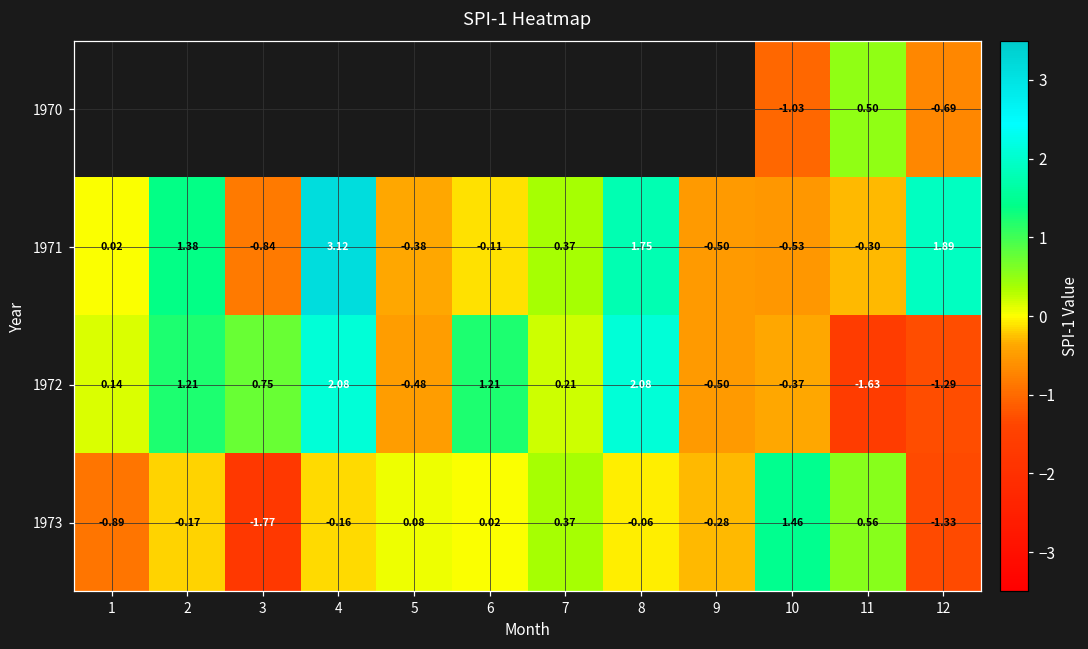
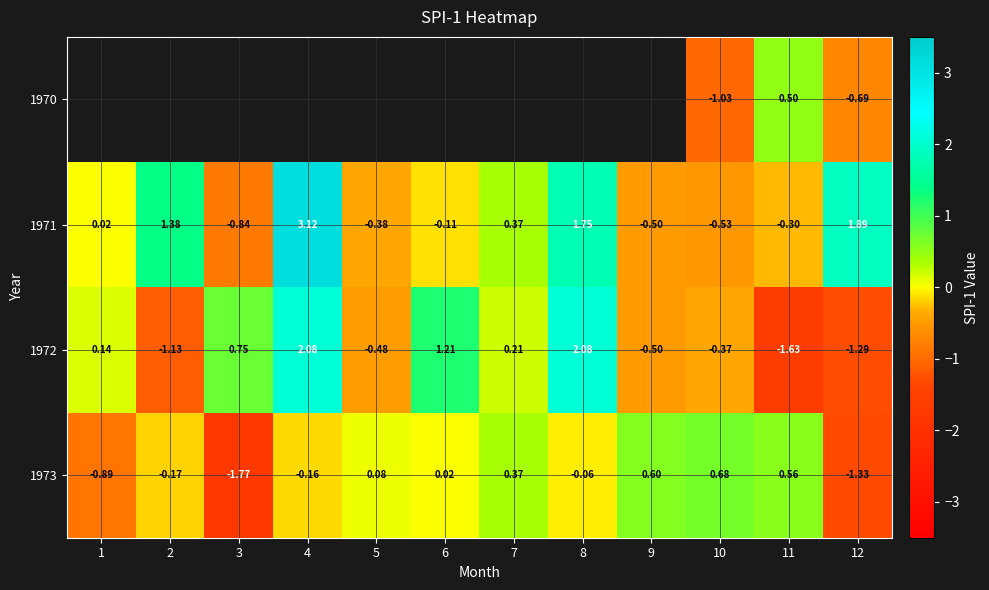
  {
    "1970": {
      "10": -1.03,
      "11": 0.50,
      "12": -0.69
    },
    "1971": {
      "1": 0.02,
      "2": 1.38,
      "3": -0.84,
      "4": 3.12,
      "5": -0.38,
      "6": -0.11,
      "7": 0.37,
      "8": 1.75,
      "9": -0.50,
      "10": -0.53,
      "11": -0.30,
      "12": 1.89
    },
    "1972": {
      "1": 0.14,
-     "2": 1.21,
+     "2": -1.13,
      "3": 0.75,
      "4": 2.08,
      "5": -0.48,
      "6": 1.21,
      "7": 0.21,
      "8": 2.08,
      "9": -0.50,
      "10": -0.37,
      "11": -1.63,
      "12": -1.29
    },
    "1973": {
      "1": -0.89,
      "2": -0.17,
      "3": -1.77,
      "4": -0.16,
      "5": 0.08,
      "6": 0.02,
      "7": 0.37,
      "8": -0.06,
-     "9": -0.28,
-     "10": 1.46,
+     "9": 0.60,
+     "10": 0.68,
      "11": 0.56,
      "12": -1.33
    }
  }
